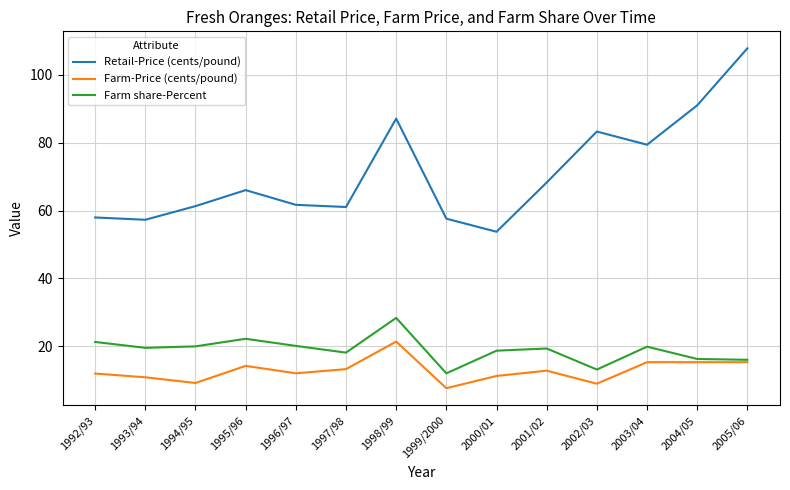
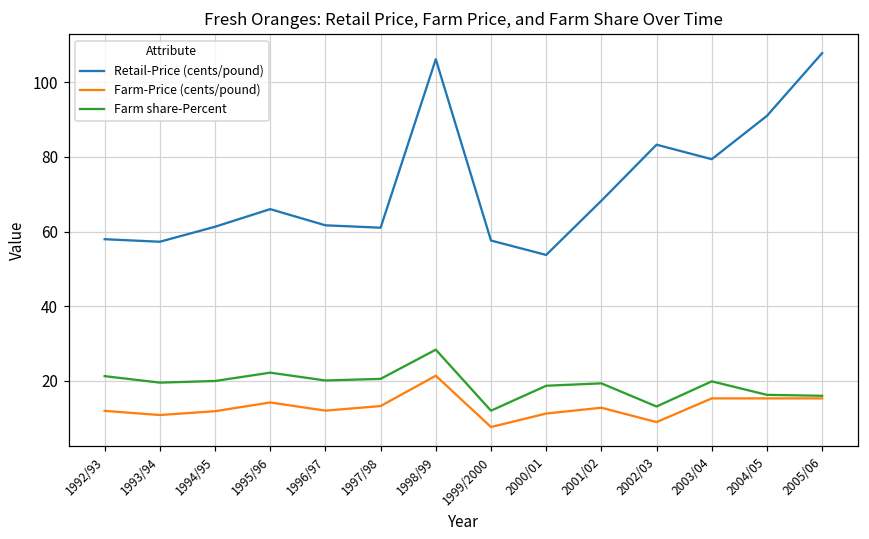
  {
    "Retail-Price (cents/pound)": {
      "1992/93": 58,
      "1993/94": 57,
      "1994/95": 61,
      "1995/96": 66,
      "1996/97": 62,
      "1997/98": 61,
-     "1998/99": 87,
+     "1998/99": 106,
      "1999/2000": 58,
      "2000/01": 54,
      "2001/02": 68,
      "2002/03": 83,
      "2003/04": 79,
      "2004/05": 91,
      "2005/06": 108
    },
    "Farm-Price (cents/pound)": {
      "1992/93": 12,
      "1993/94": 11,
-     "1994/95": 9,
+     "1994/95": 12,
      "1995/96": 14,
      "1996/97": 12,
      "1997/98": 13,
      "1998/99": 21,
      "1999/2000": 8,
      "2000/01": 11,
      "2001/02": 13,
      "2002/03": 9,
      "2003/04": 15,
      "2004/05": 15
    },
    "Farm share-Percent": {
      "1992/93": 21,
      "1993/94": 20,
      "1994/95": 20,
      "1995/96": 22,
      "1996/97": 20,
-     "1997/98": 18,
+     "1997/98": 21,
      "1998/99": 28,
      "1999/2000": 12,
      "2000/01": 19,
      "2001/02": 19,
      "2002/03": 13,
      "2003/04": 20,
      "2004/05": 16
    }
  }
